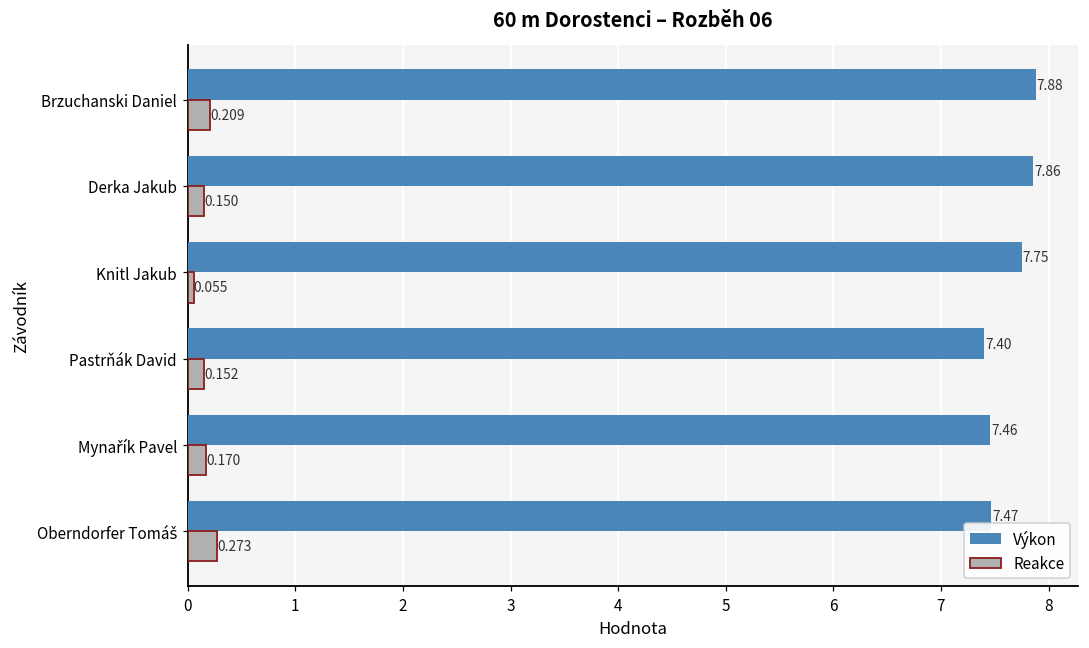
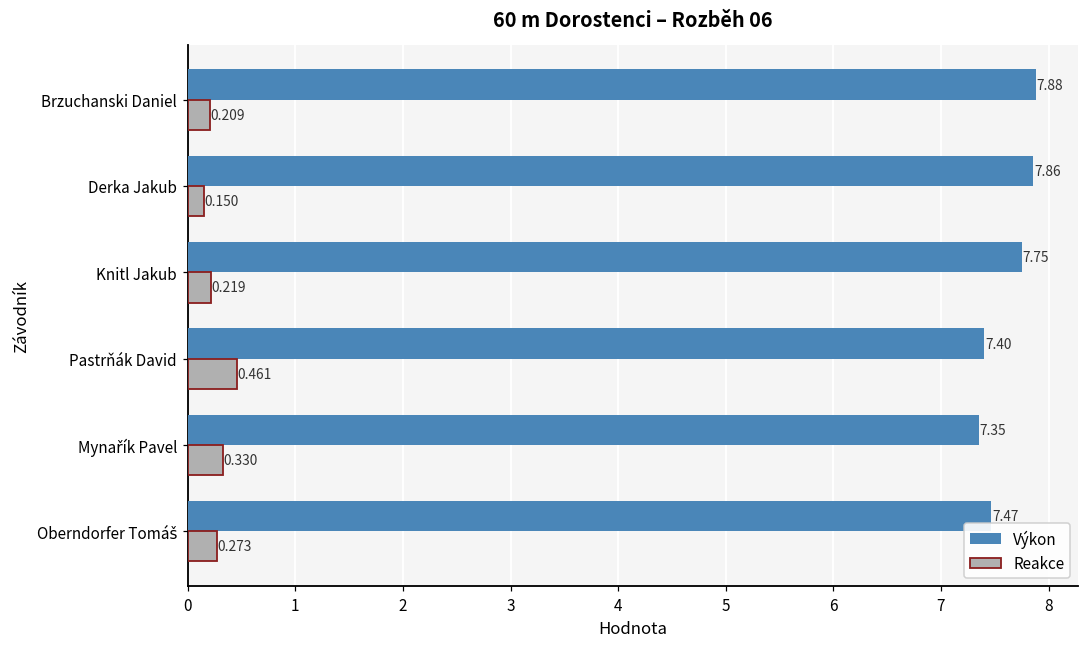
  {
    "Výkon": {
      "Brzuchanski Daniel": 7.88,
      "Derka Jakub": 7.86,
      "Knitl Jakub": 7.75,
      "Pastrňák David": 7.40,
-     "Mynařík Pavel": 7.46,
+     "Mynařík Pavel": 7.35,
      "Oberndorfer Tomáš": 7.47
    },
    "Reakce": {
      "Brzuchanski Daniel": 0.209,
      "Derka Jakub": 0.150,
-     "Knitl Jakub": 0.055,
-     "Pastrňák David": 0.152,
-     "Mynařík Pavel": 0.170,
+     "Knitl Jakub": 0.219,
+     "Pastrňák David": 0.461,
+     "Mynařík Pavel": 0.330,
      "Oberndorfer Tomáš": 0.273
    }
  }
